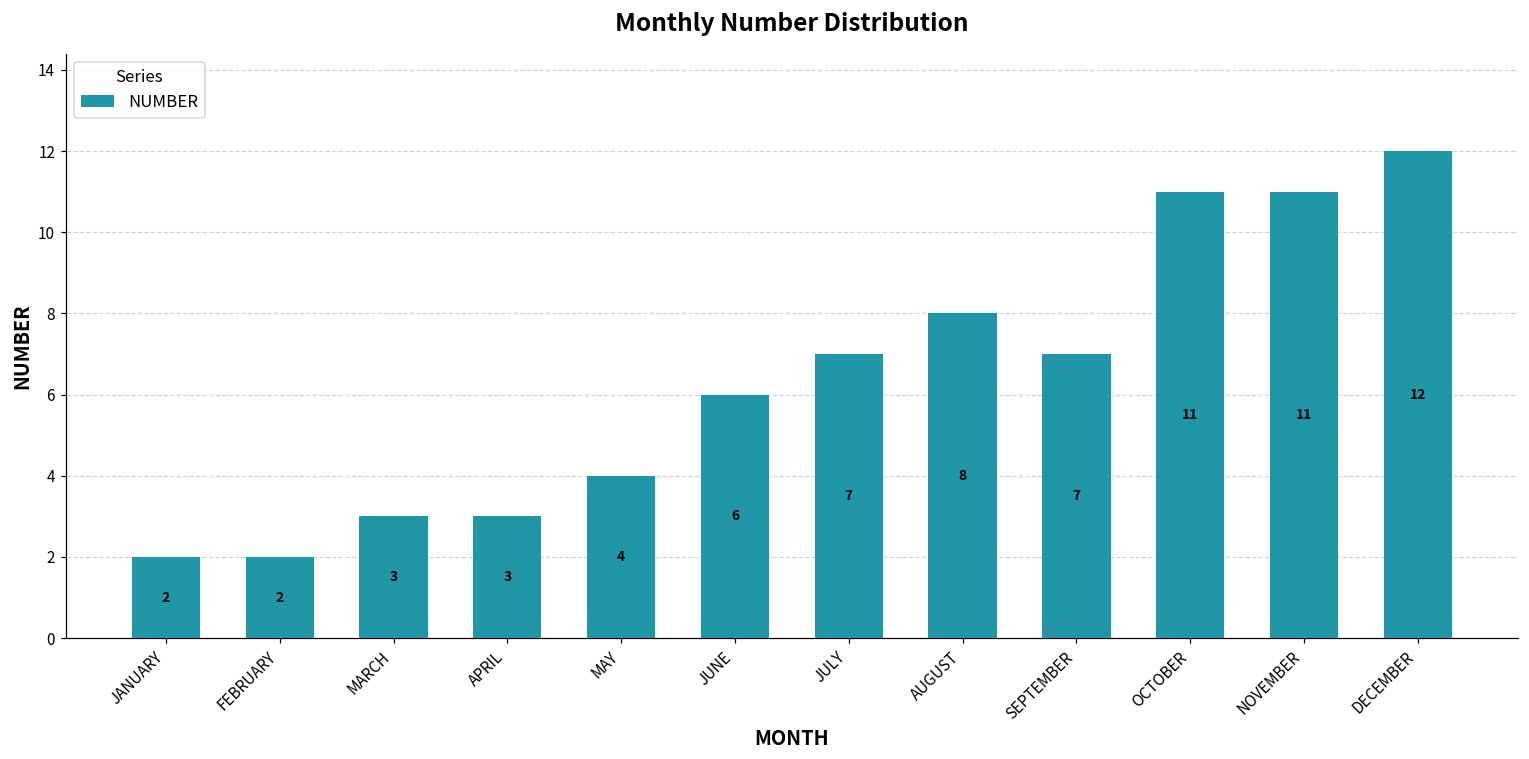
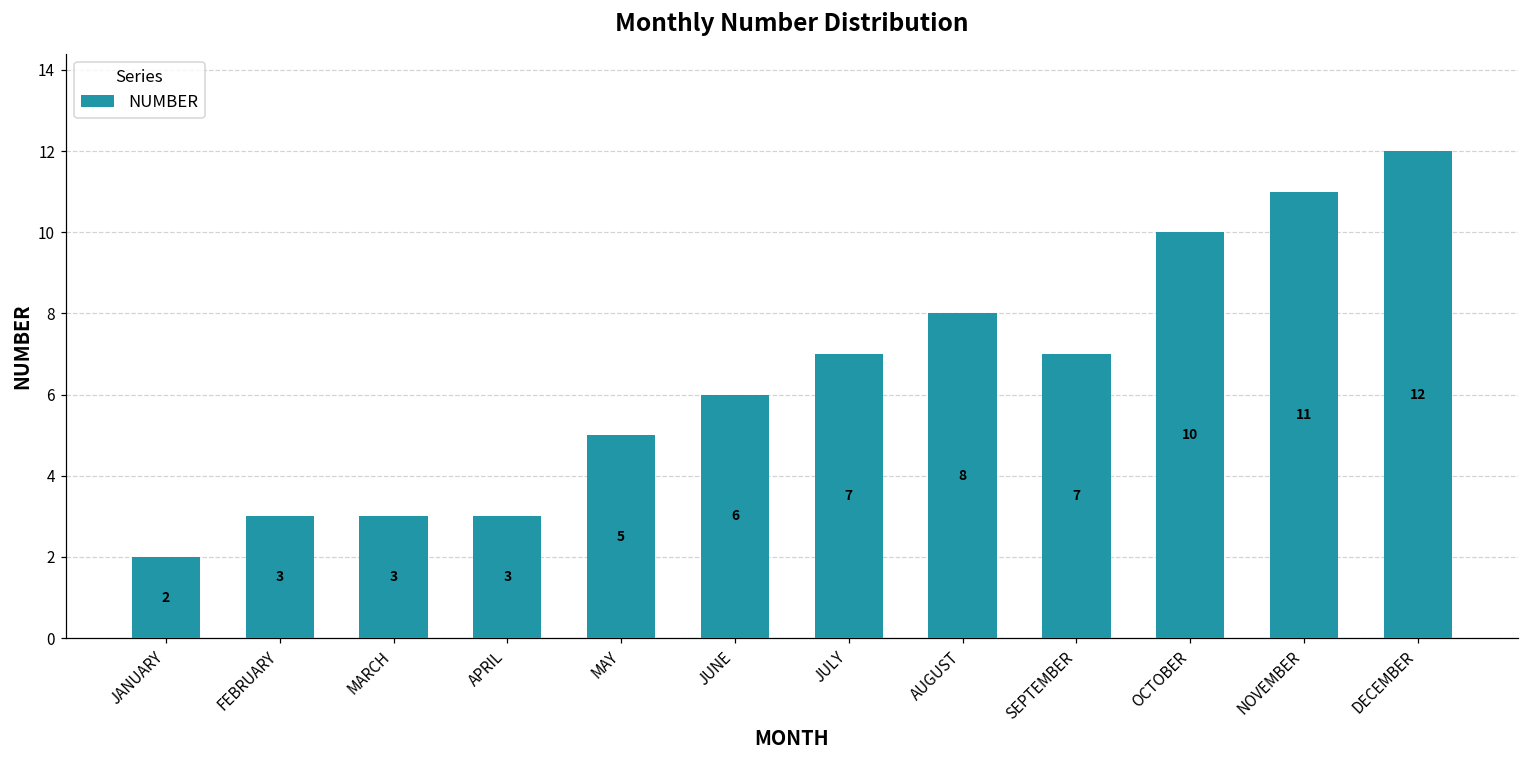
  {
    "JANUARY": 2,
-   "FEBRUARY": 2,
+   "FEBRUARY": 3,
    "MARCH": 3,
    "APRIL": 3,
-   "MAY": 4,
+   "MAY": 5,
    "JUNE": 6,
    "JULY": 7,
    "AUGUST": 8,
    "SEPTEMBER": 7,
-   "OCTOBER": 11,
+   "OCTOBER": 10,
    "NOVEMBER": 11,
    "DECEMBER": 12
  }
